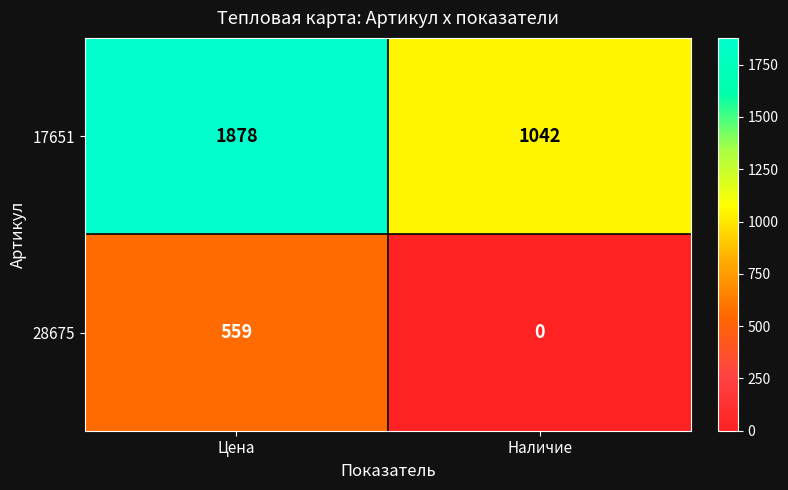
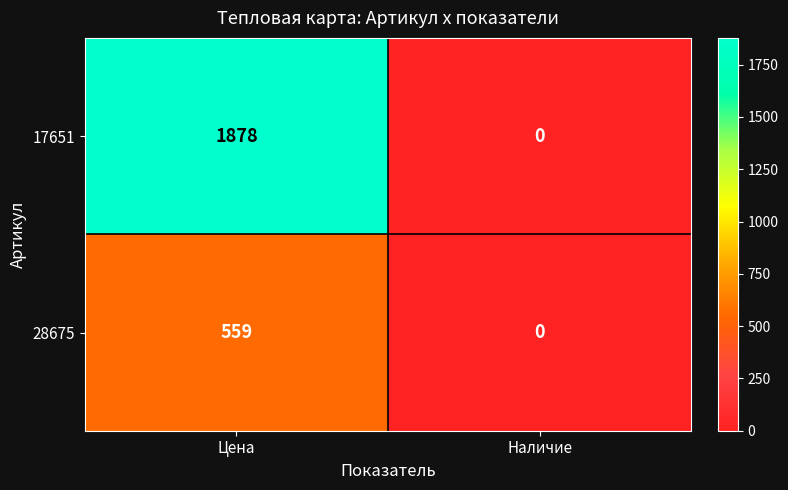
  {
    "17651": {
      "Цена": 1878,
-     "Наличие": 1042
+     "Наличие": 0
    },
    "28675": {
      "Цена": 559,
      "Наличие": 0
    }
  }
